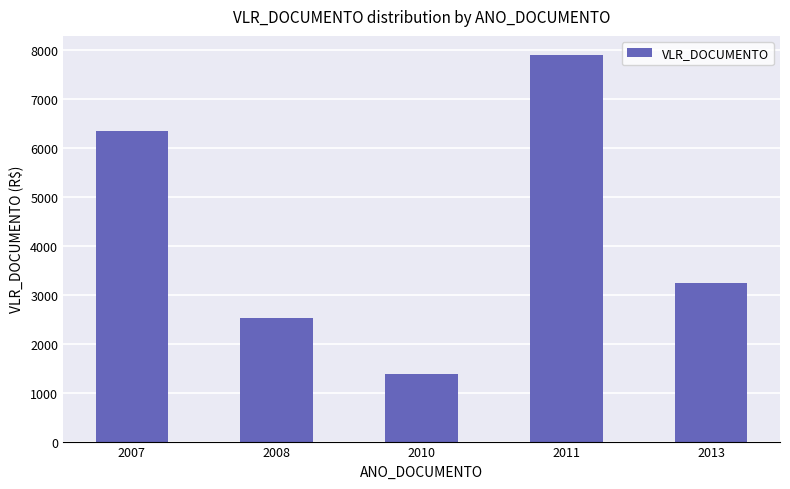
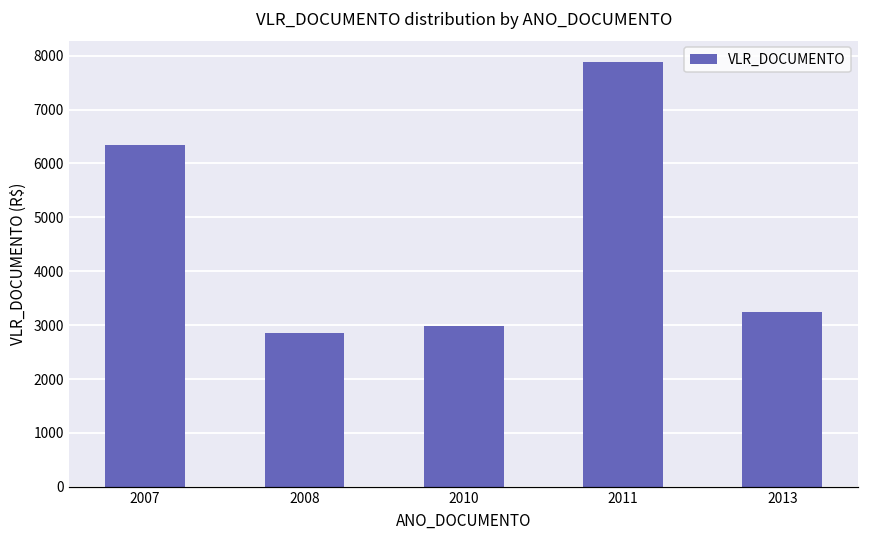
  {
    "2007": 6300,
-   "2008": 2500,
-   "2010": 1400,
+   "2008": 2900,
+   "2010": 3000,
    "2011": 7900,
    "2013": 3200
  }
